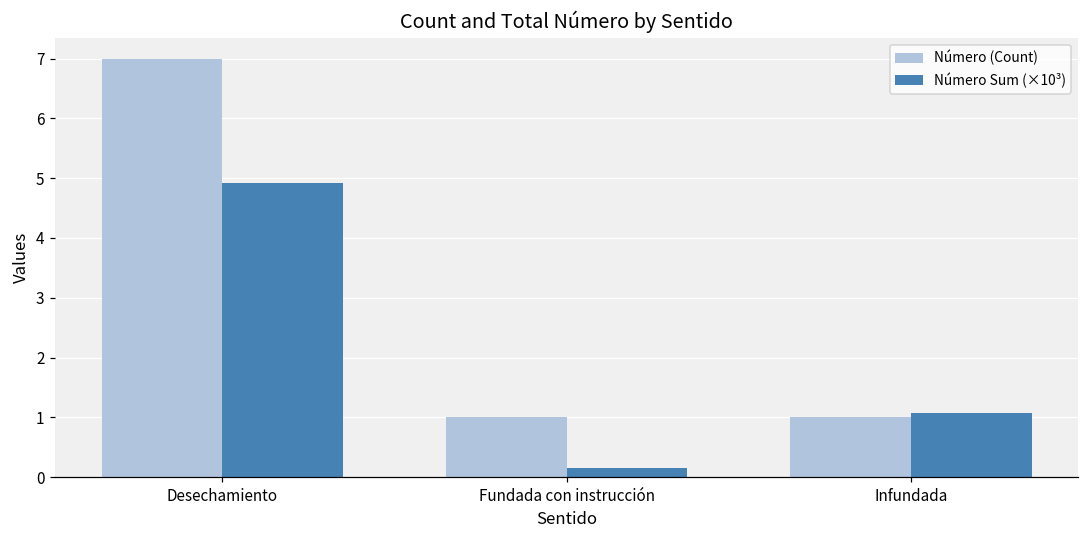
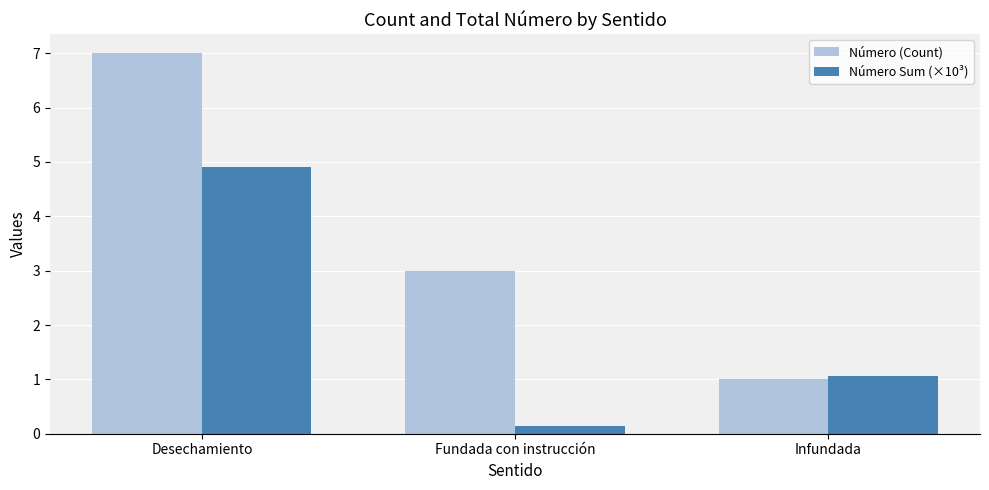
  {
    "Número (Count)": {
      "Desechamiento": 7,
-     "Fundada con instrucción": 1,
+     "Fundada con instrucción": 3,
      "Infundada": 1
    },
    "Número Sum (×10³)": {
      "Desechamiento": 4.9,
      "Fundada con instrucción": 0.1,
      "Infundada": 1.1
    }
  }
